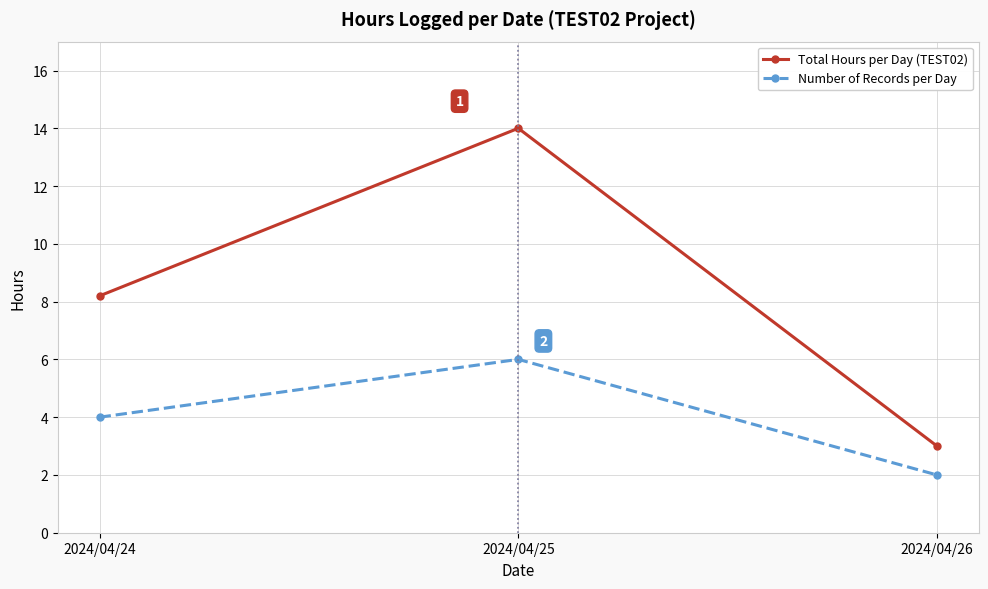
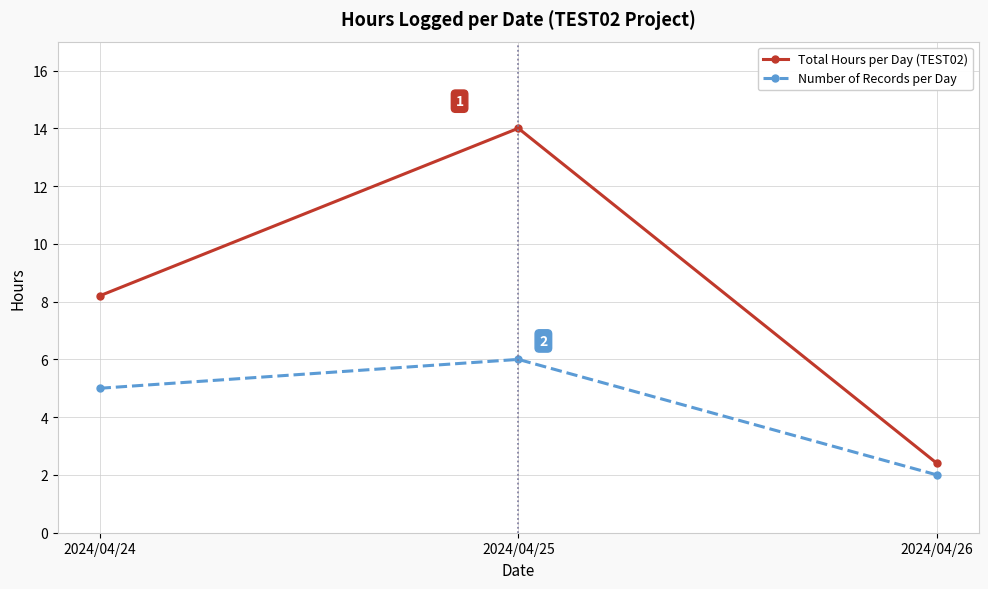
  {
    "Total Hours per Day (TEST02)": {
      "2024/04/24": 8.2,
      "2024/04/25": 14.0,
-     "2024/04/26": 3.0
+     "2024/04/26": 2.4
    },
    "Number of Records per Day": {
-     "2024/04/24": 4,
+     "2024/04/24": 5,
      "2024/04/26": 2
    }
  }
